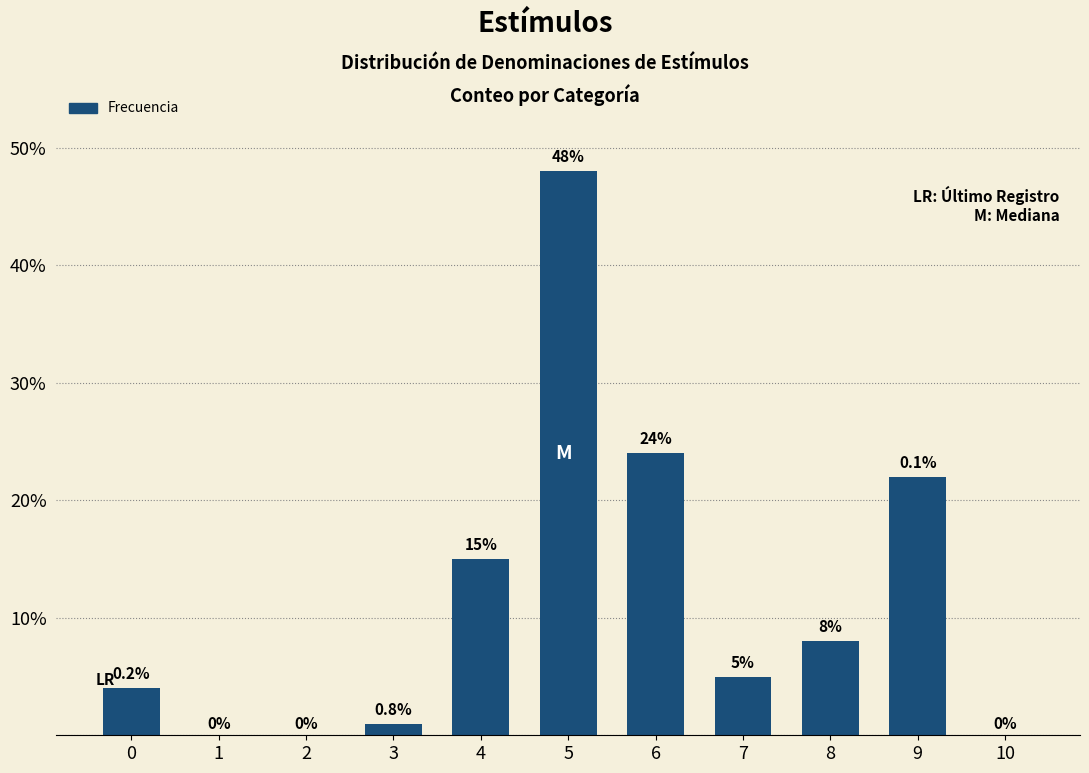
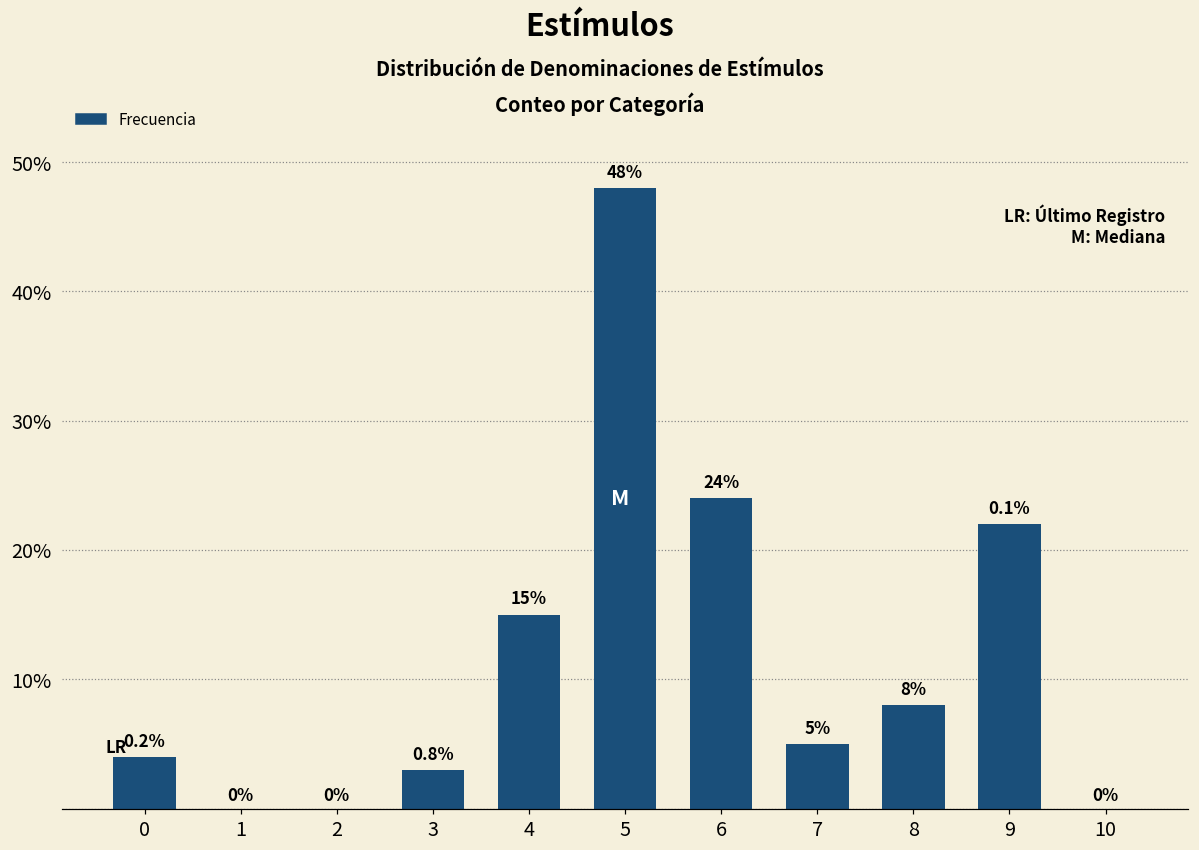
  {
-   "3": "1%"
+   "3": "3%"
  }
